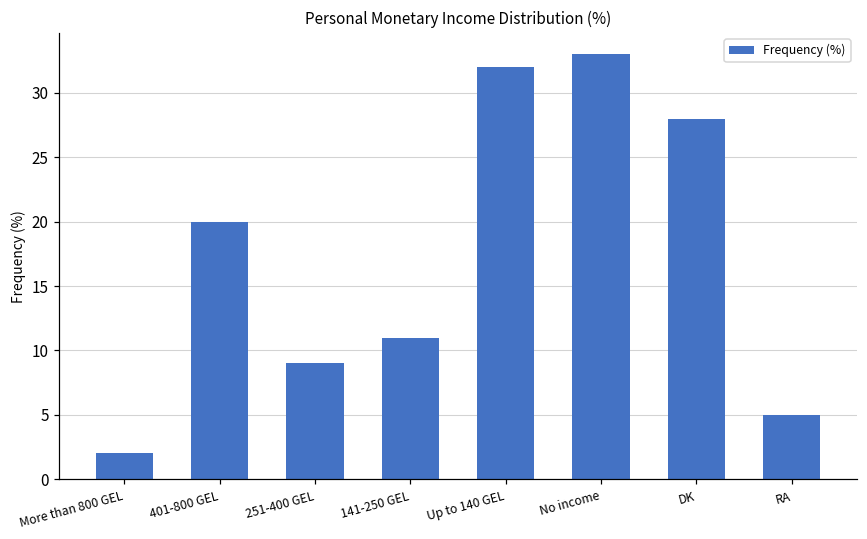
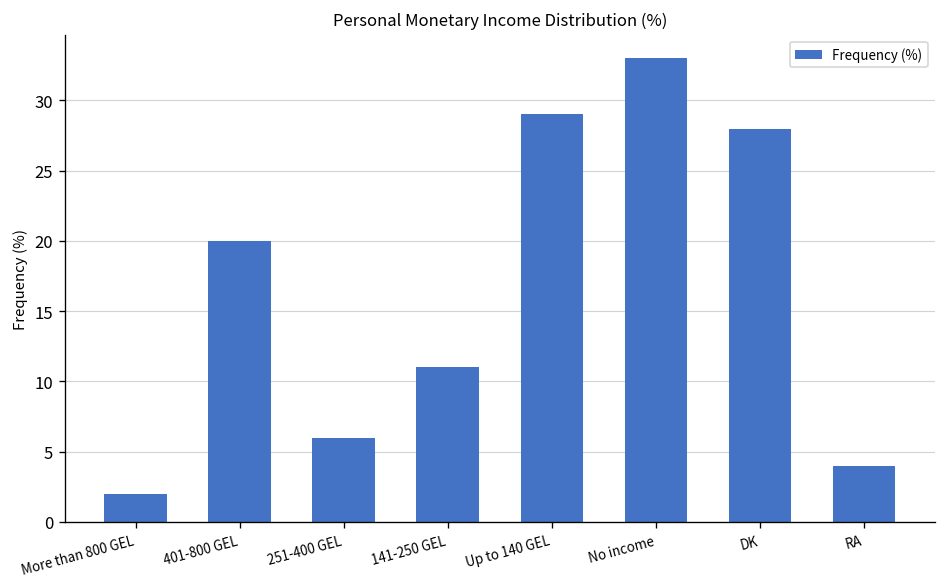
  {
    "More than 800 GEL": 2,
    "401-800 GEL": 20,
-   "251-400 GEL": 9,
+   "251-400 GEL": 6,
    "141-250 GEL": 11,
-   "Up to 140 GEL": 32,
+   "Up to 140 GEL": 29,
    "No income": 33,
    "DK": 28,
-   "RA": 5
+   "RA": 4
  }
